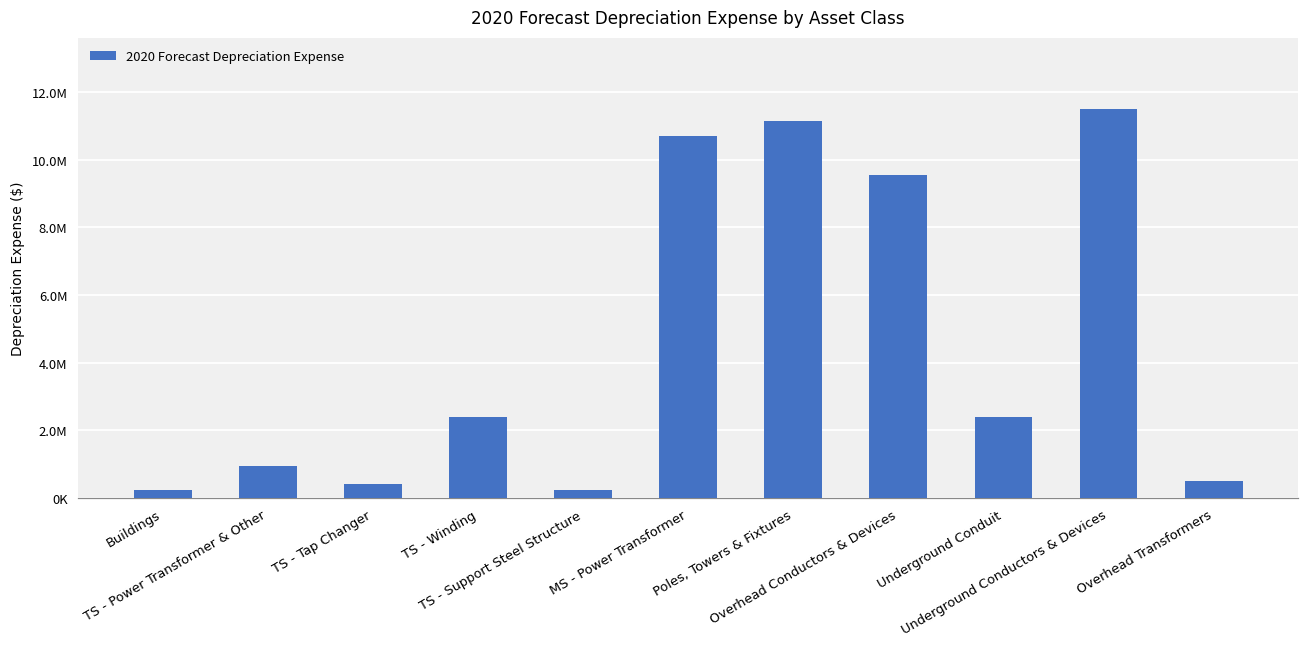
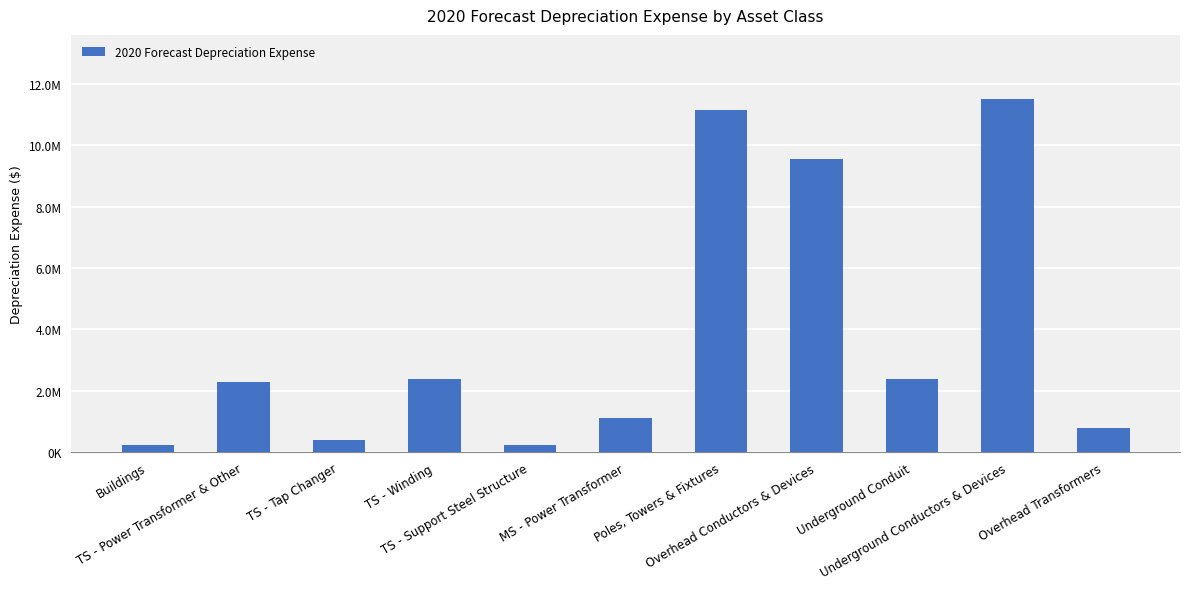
  {
    "Buildings": 200000,
-   "TS - Power Transformer & Other": 900000,
+   "TS - Power Transformer & Other": 2300000,
    "TS - Tap Changer": 400000,
    "TS - Winding": 2400000,
    "TS - Support Steel Structure": 200000,
-   "MS - Power Transformer": 10700000,
+   "MS - Power Transformer": 1100000,
    "Poles, Towers & Fixtures": 11200000,
    "Overhead Conductors & Devices": 9600000,
    "Underground Conduit": 2400000,
    "Underground Conductors & Devices": 11500000,
-   "Overhead Transformers": 500000
+   "Overhead Transformers": 800000
  }
